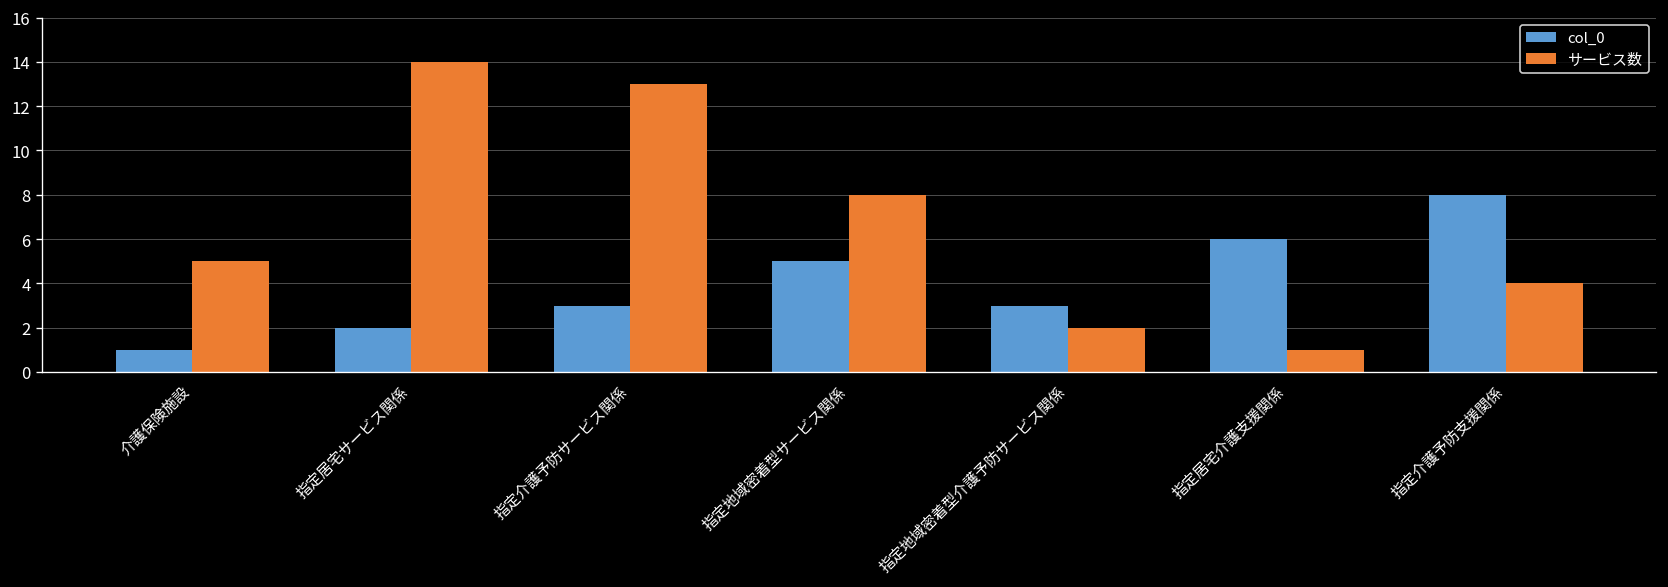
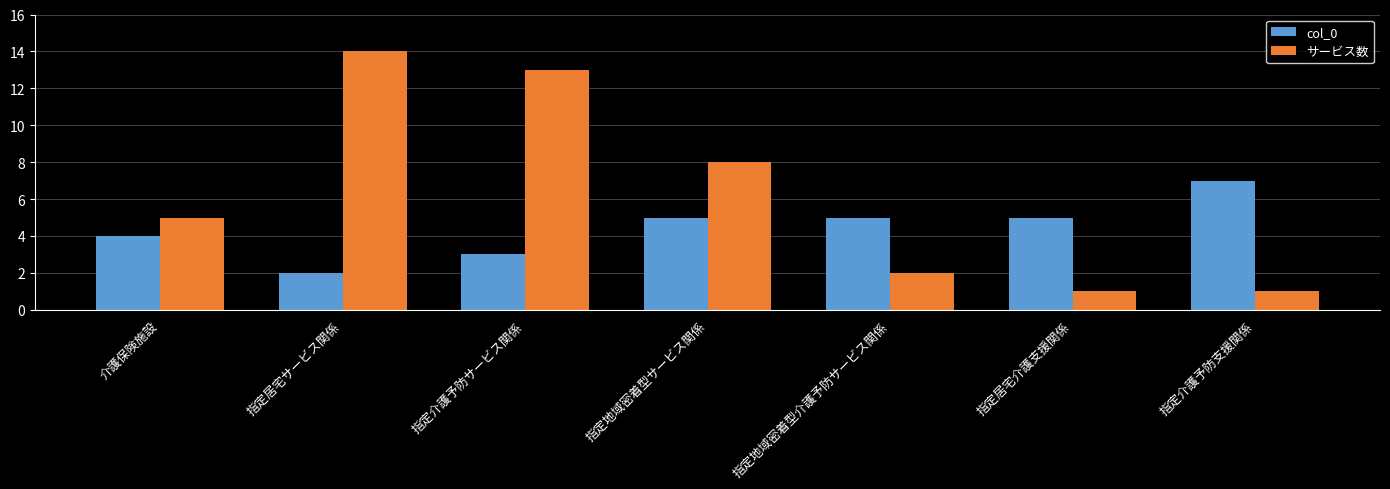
  {
    "col_0": {
-     "介護保険施設": 1,
+     "介護保険施設": 4,
      "指定居宅サービス関係": 2,
      "指定介護予防サービス関係": 3,
      "指定地域密着型サービス関係": 5,
-     "指定地域密着型介護予防サービス関係": 3,
-     "指定居宅介護支援関係": 6,
-     "指定介護予防支援関係": 8
+     "指定地域密着型介護予防サービス関係": 5,
+     "指定居宅介護支援関係": 5,
+     "指定介護予防支援関係": 7
    },
    "サービス数": {
      "介護保険施設": 5,
      "指定居宅サービス関係": 14,
      "指定介護予防サービス関係": 13,
      "指定地域密着型サービス関係": 8,
      "指定地域密着型介護予防サービス関係": 2,
      "指定居宅介護支援関係": 1,
-     "指定介護予防支援関係": 4
+     "指定介護予防支援関係": 1
    }
  }
